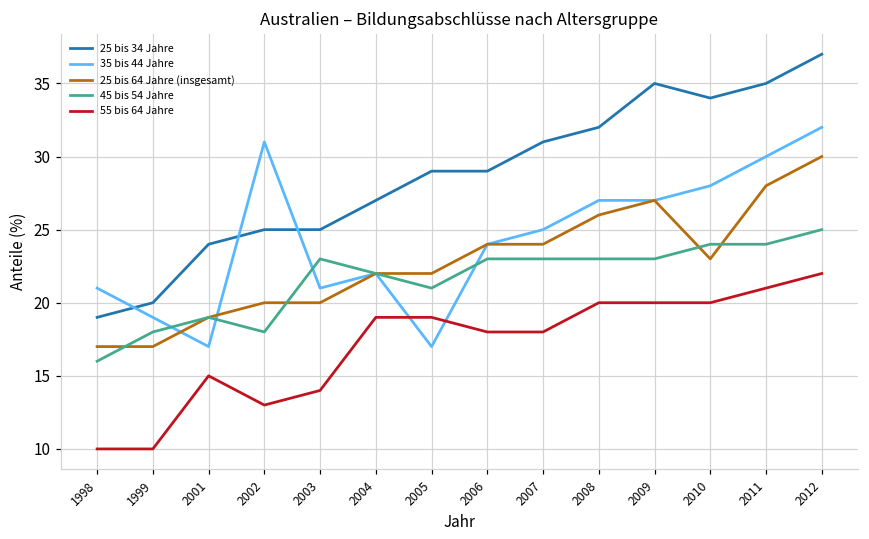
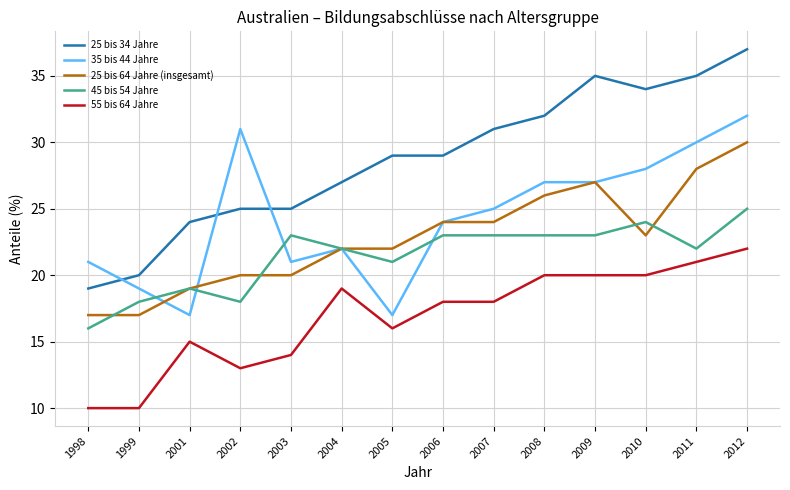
  {
    "25 bis 34 Jahre": {
      "1998": 19,
      "1999": 20,
      "2001": 24,
      "2002": 25,
      "2003": 25,
      "2004": 27,
      "2005": 29,
      "2006": 29,
      "2007": 31,
      "2008": 32,
      "2009": 35,
      "2010": 34,
      "2011": 35,
      "2012": 37
    },
    "35 bis 44 Jahre": {
      "1998": 21,
      "1999": 19,
      "2001": 17,
      "2002": 31,
      "2003": 21,
      "2005": 17,
      "2007": 25,
      "2008": 27,
      "2010": 28,
      "2011": 30,
      "2012": 32
    },
    "25 bis 64 Jahre (insgesamt)": {
      "1998": 17,
      "1999": 17,
      "2002": 20,
      "2003": 20,
      "2005": 22,
      "2007": 24,
      "2008": 26,
      "2010": 23,
      "2011": 28,
      "2012": 30
    },
    "45 bis 54 Jahre": {
      "1998": 16,
      "1999": 18,
      "2002": 18,
      "2003": 23,
      "2005": 21,
      "2006": 23,
      "2007": 23,
      "2008": 23,
      "2009": 23,
      "2010": 24,
-     "2011": 24,
+     "2011": 22,
      "2012": 25
    },
    "55 bis 64 Jahre": {
      "1998": 10,
      "1999": 10,
      "2001": 15,
      "2002": 13,
      "2003": 14,
      "2004": 19,
-     "2005": 19,
+     "2005": 16,
      "2006": 18,
      "2007": 18,
      "2008": 20,
      "2009": 20,
      "2010": 20,
      "2011": 21,
      "2012": 22
    }
  }
